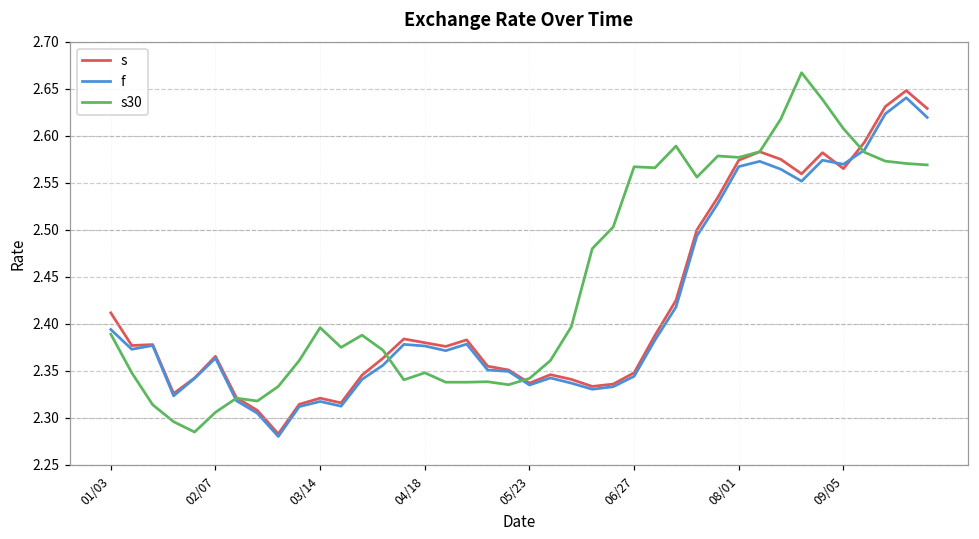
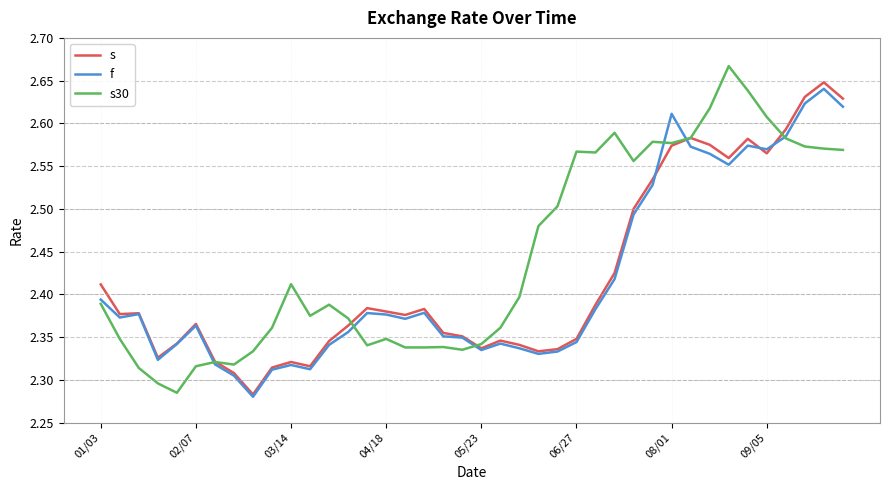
  {
    "s": {
      "01/03": 2.41,
      "03/14": 2.32,
      "04/18": 2.38,
      "06/27": 2.35,
      "09/05": 2.57
    },
    "f": {
      "01/03": 2.39,
      "03/14": 2.32,
      "04/18": 2.38,
      "06/27": 2.34,
-     "08/01": 2.57,
+     "08/01": 2.61,
      "09/05": 2.57
    },
    "s30": {
      "01/03": 2.39,
-     "02/07": 2.31,
-     "03/14": 2.40,
+     "02/07": 2.32,
+     "03/14": 2.41,
      "04/18": 2.35,
      "05/23": 2.34,
      "06/27": 2.57,
      "09/05": 2.61
    }
  }
